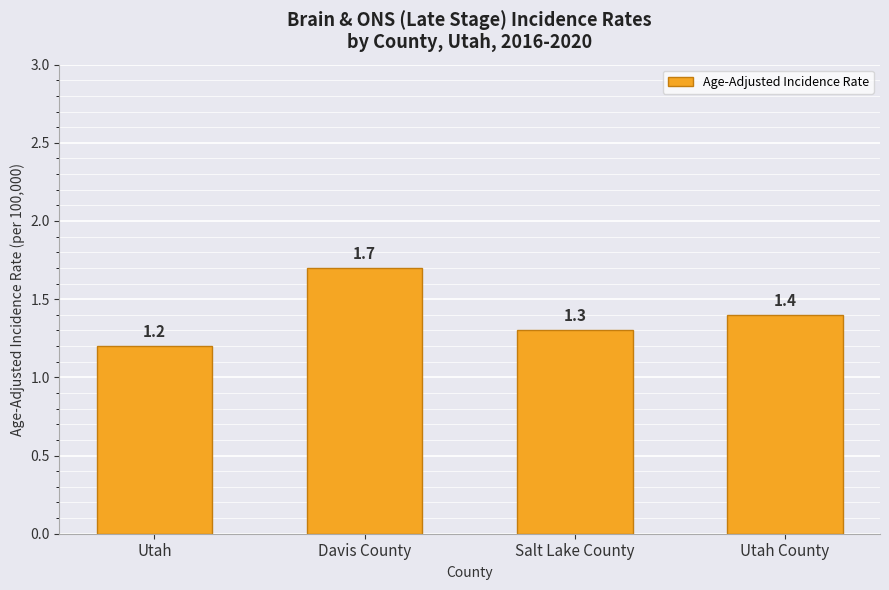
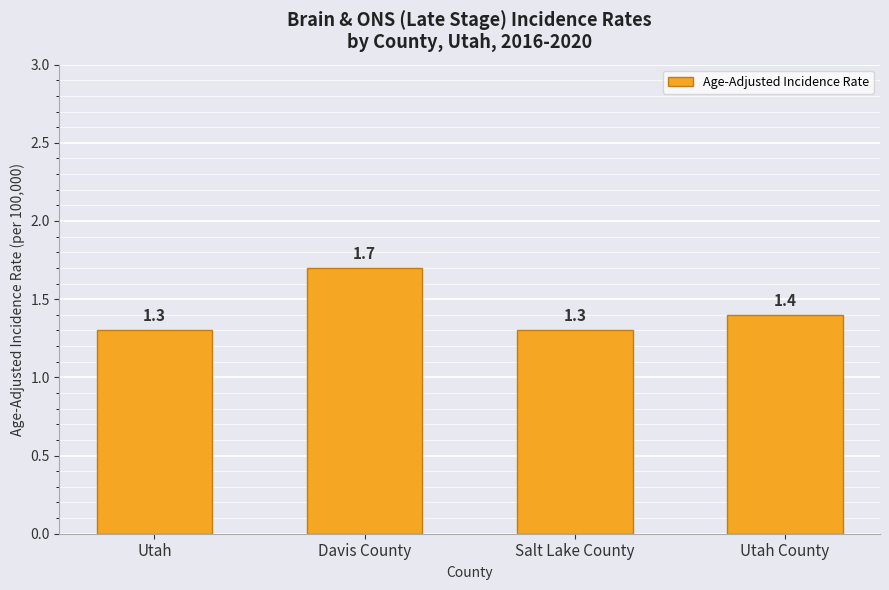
  {
-   "Utah": 1.2,
+   "Utah": 1.3,
    "Davis County": 1.7,
    "Salt Lake County": 1.3,
    "Utah County": 1.4
  }
